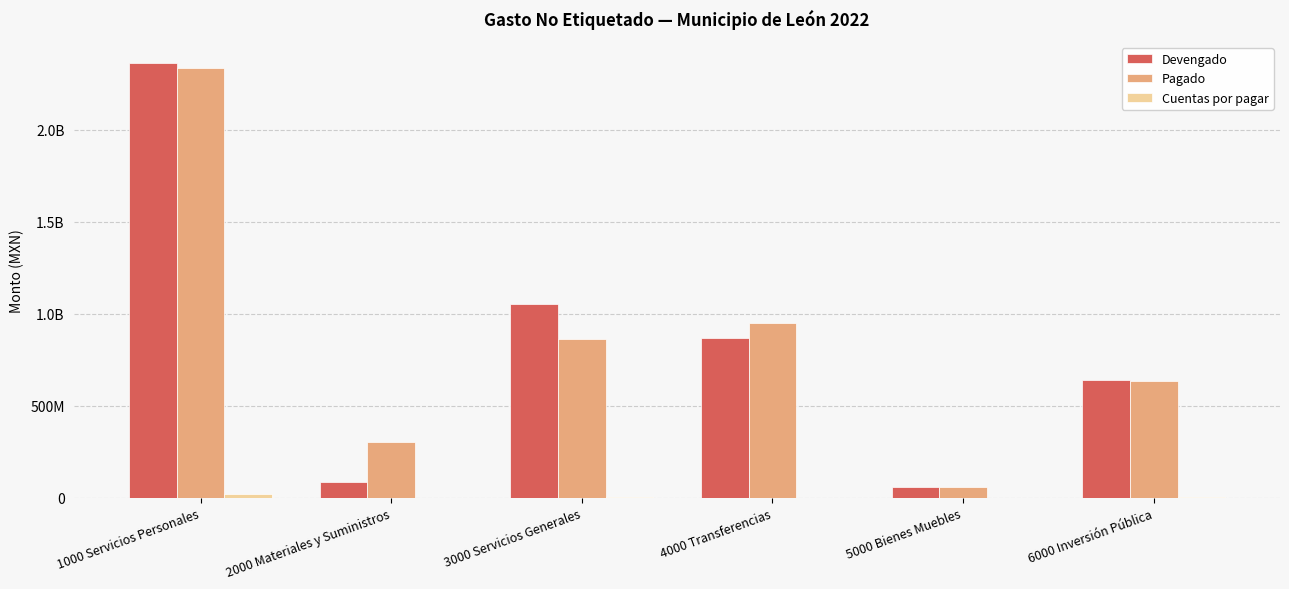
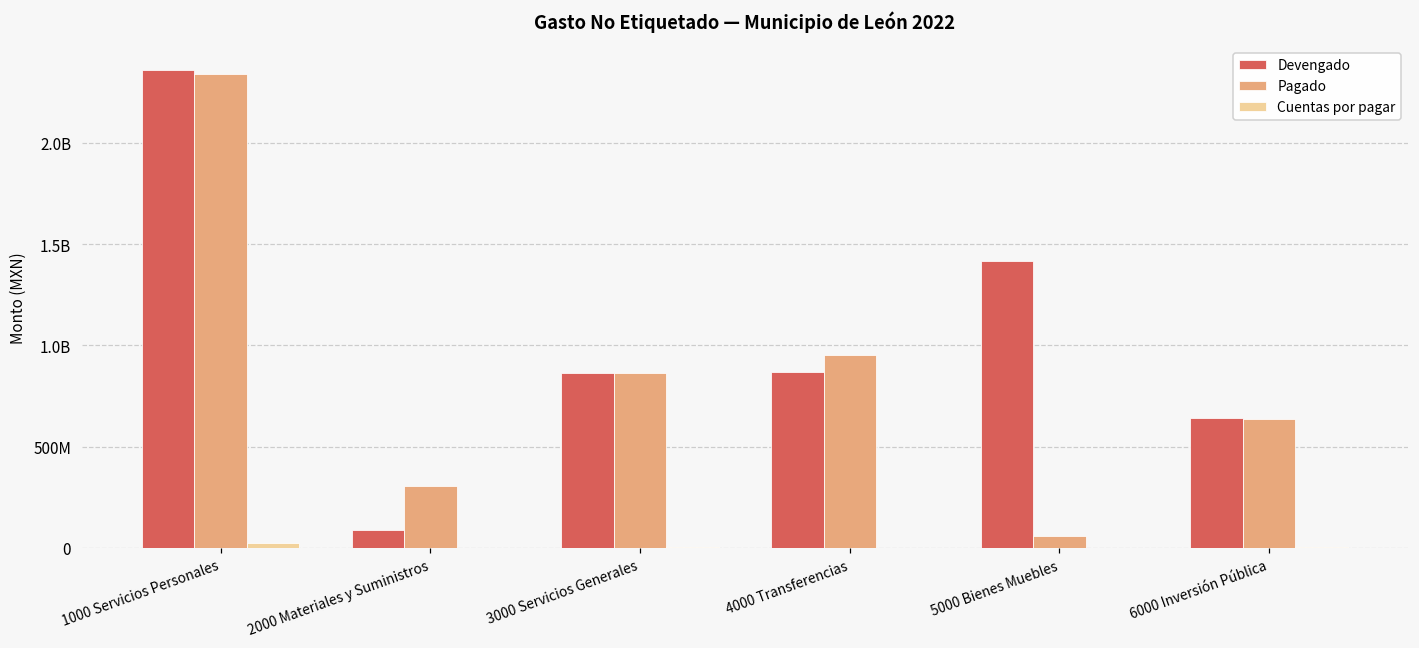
  {
    "Devengado": {
      "1000 Servicios Personales": 2360000000,
      "2000 Materiales y Suministros": 90000000,
-     "3000 Servicios Generales": 1050000000,
+     "3000 Servicios Generales": 870000000,
      "4000 Transferencias": 870000000,
-     "5000 Bienes Muebles": 60000000,
+     "5000 Bienes Muebles": 1410000000,
      "6000 Inversión Pública": 640000000
    }
  }
